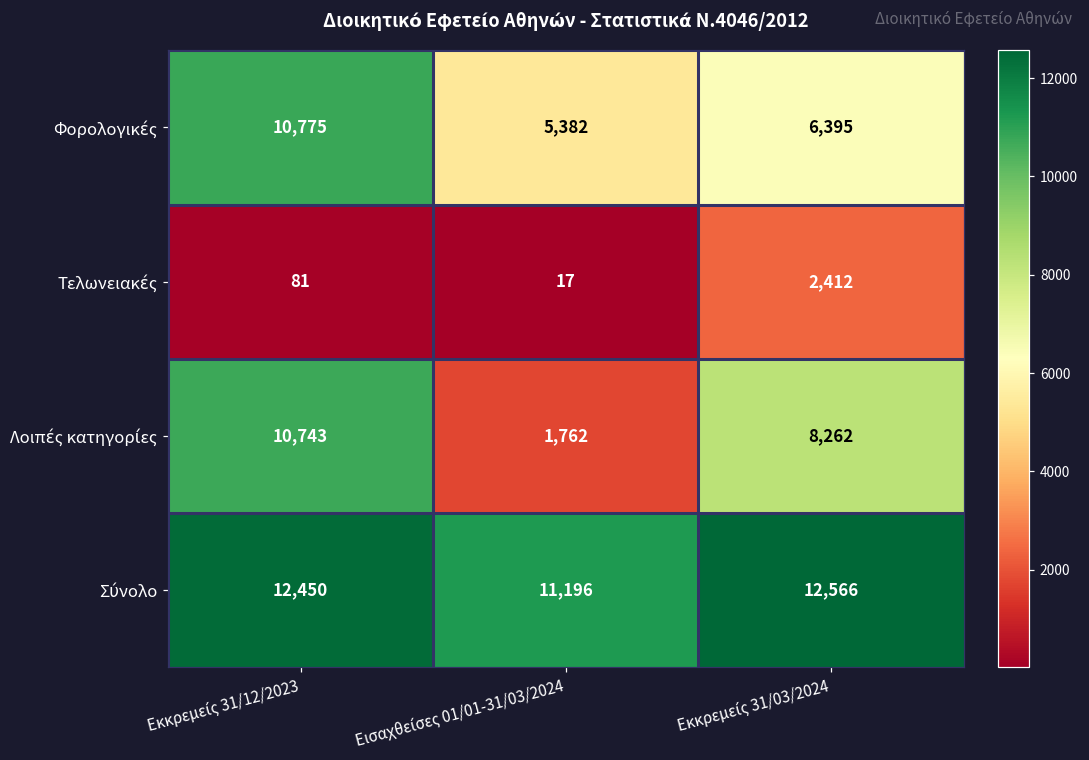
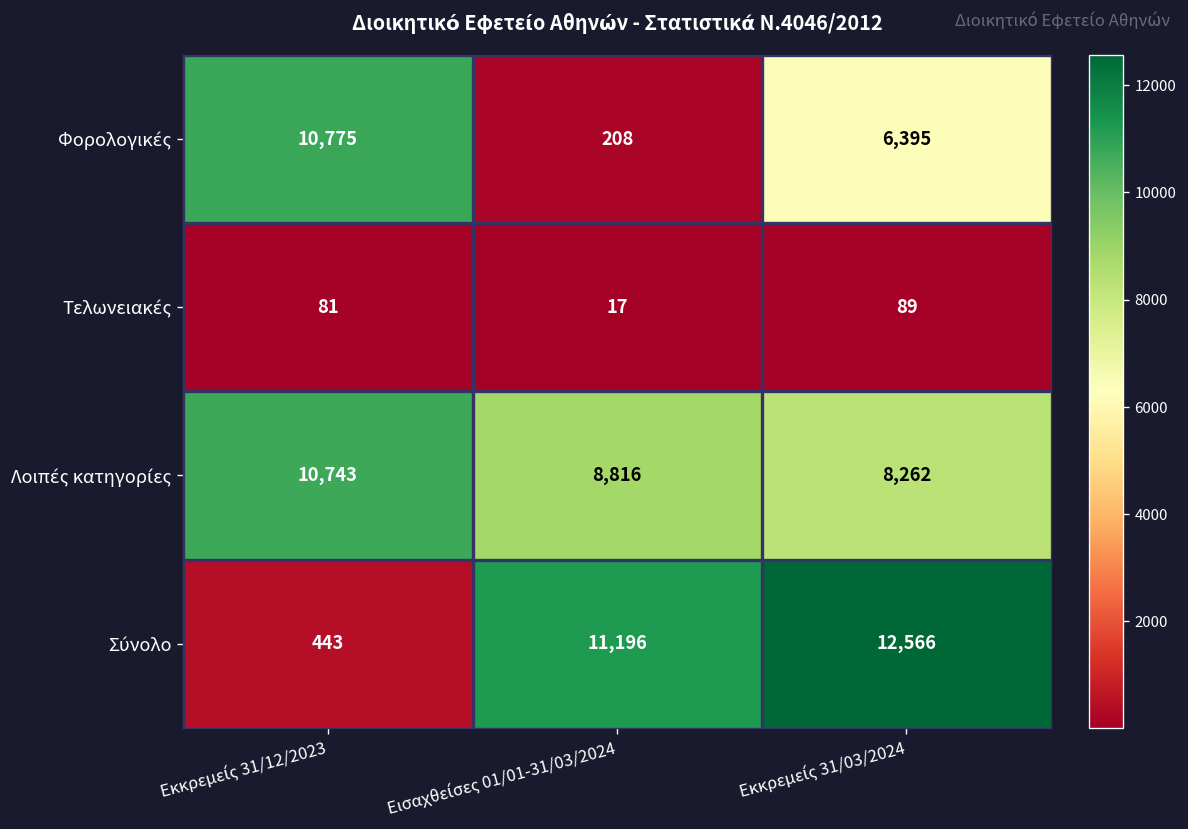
  {
    "Φορολογικές": {
      "Εκκρεμείς 31/12/2023": "10,775",
-     "Εισαχθείσες 01/01-31/03/2024": "5,382",
+     "Εισαχθείσες 01/01-31/03/2024": "208",
      "Εκκρεμείς 31/03/2024": "6,395"
    },
    "Τελωνειακές": {
      "Εκκρεμείς 31/12/2023": "81",
      "Εισαχθείσες 01/01-31/03/2024": "17",
-     "Εκκρεμείς 31/03/2024": "2,412"
+     "Εκκρεμείς 31/03/2024": "89"
    },
    "Λοιπές κατηγορίες": {
      "Εκκρεμείς 31/12/2023": "10,743",
-     "Εισαχθείσες 01/01-31/03/2024": "1,762",
+     "Εισαχθείσες 01/01-31/03/2024": "8,816",
      "Εκκρεμείς 31/03/2024": "8,262"
    },
    "Σύνολο": {
-     "Εκκρεμείς 31/12/2023": "12,450",
+     "Εκκρεμείς 31/12/2023": "443",
      "Εισαχθείσες 01/01-31/03/2024": "11,196",
      "Εκκρεμείς 31/03/2024": "12,566"
    }
  }
